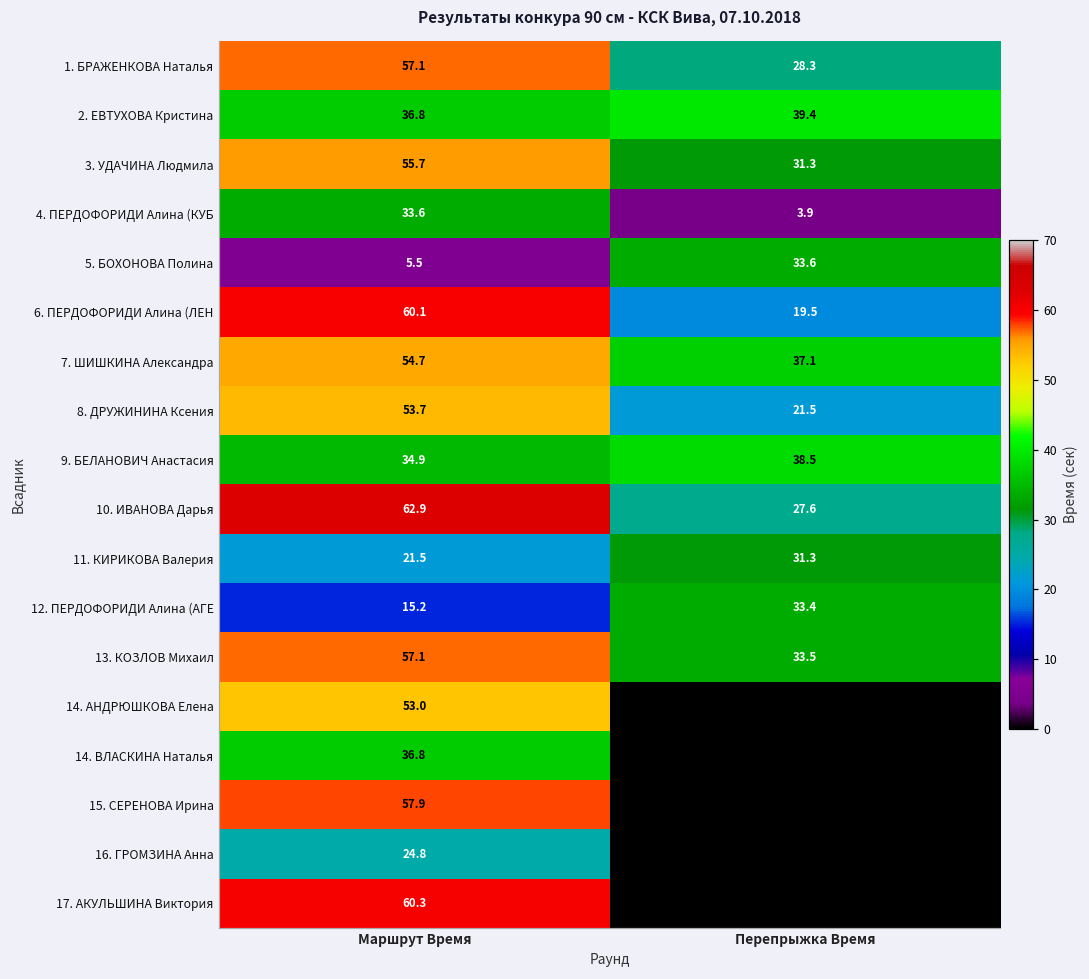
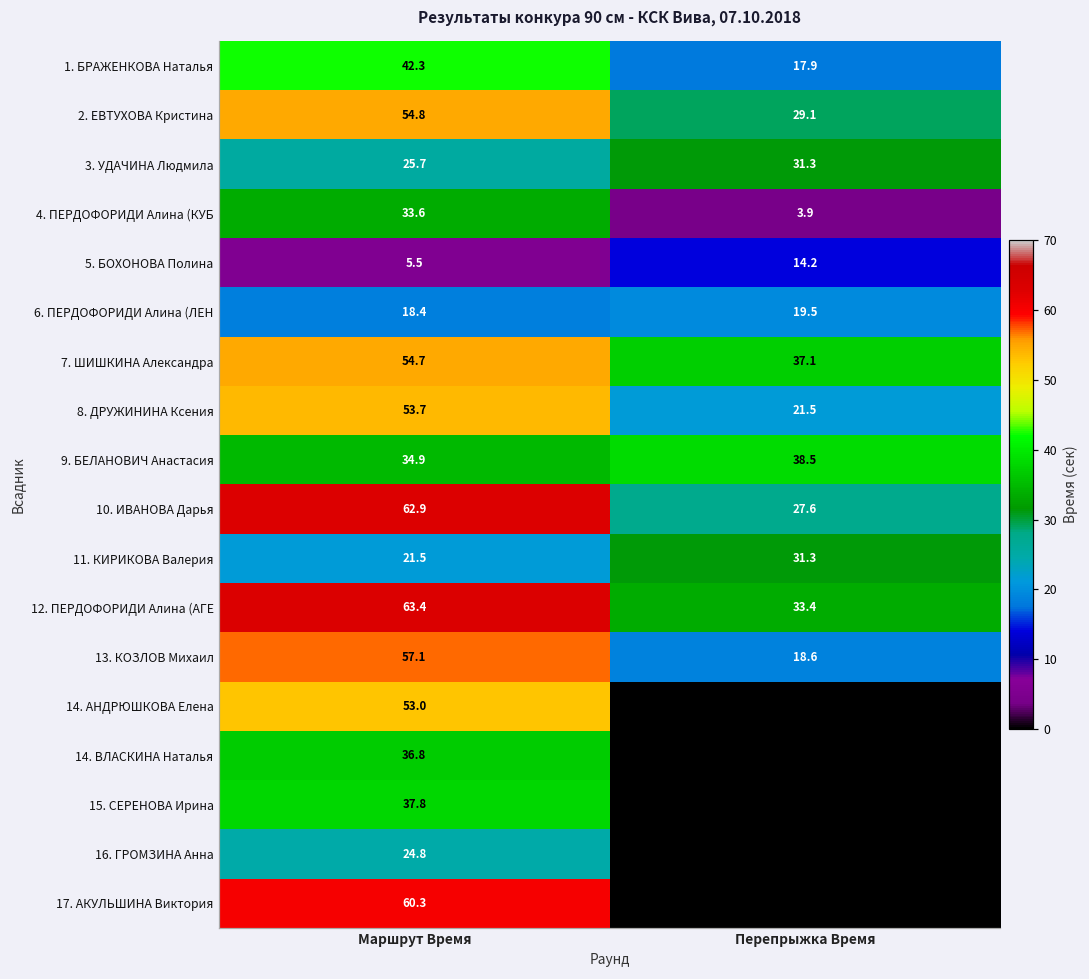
  {
    "1. БРАЖЕНКОВА Наталья": {
-     "Маршрут Время": 57.1,
-     "Перепрыжка Время": 28.3
+     "Маршрут Время": 42.3,
+     "Перепрыжка Время": 17.9
    },
    "2. ЕВТУХОВА Кристина": {
-     "Маршрут Время": 36.8,
-     "Перепрыжка Время": 39.4
+     "Маршрут Время": 54.8,
+     "Перепрыжка Время": 29.1
    },
    "3. УДАЧИНА Людмила": {
-     "Маршрут Время": 55.7,
+     "Маршрут Время": 25.7,
      "Перепрыжка Время": 31.3
    },
    "4. ПЕРДОФОРИДИ Алина (КУБ": {
      "Маршрут Время": 33.6,
      "Перепрыжка Время": 3.9
    },
    "5. БОХОНОВА Полина": {
      "Маршрут Время": 5.5,
-     "Перепрыжка Время": 33.6
+     "Перепрыжка Время": 14.2
    },
    "6. ПЕРДОФОРИДИ Алина (ЛЕН": {
-     "Маршрут Время": 60.1,
+     "Маршрут Время": 18.4,
      "Перепрыжка Время": 19.5
    },
    "7. ШИШКИНА Александра": {
      "Маршрут Время": 54.7,
      "Перепрыжка Время": 37.1
    },
    "8. ДРУЖИНИНА Ксения": {
      "Маршрут Время": 53.7,
      "Перепрыжка Время": 21.5
    },
    "9. БЕЛАНОВИЧ Анастасия": {
      "Маршрут Время": 34.9,
      "Перепрыжка Время": 38.5
    },
    "10. ИВАНОВА Дарья": {
      "Маршрут Время": 62.9,
      "Перепрыжка Время": 27.6
    },
    "11. КИРИКОВА Валерия": {
      "Маршрут Время": 21.5,
      "Перепрыжка Время": 31.3
    },
    "12. ПЕРДОФОРИДИ Алина (АГЕ": {
-     "Маршрут Время": 15.2,
+     "Маршрут Время": 63.4,
      "Перепрыжка Время": 33.4
    },
    "13. КОЗЛОВ Михаил": {
      "Маршрут Время": 57.1,
-     "Перепрыжка Время": 33.5
+     "Перепрыжка Время": 18.6
    },
    "14. АНДРЮШКОВА Елена": {
      "Маршрут Время": 53.0
    },
    "14. ВЛАСКИНА Наталья": {
      "Маршрут Время": 36.8
    },
    "15. СЕРЕНОВА Ирина": {
-     "Маршрут Время": 57.9
+     "Маршрут Время": 37.8
    },
    "16. ГРОМЗИНА Анна": {
      "Маршрут Время": 24.8
    },
    "17. АКУЛЬШИНА Виктория": {
      "Маршрут Время": 60.3
    }
  }
